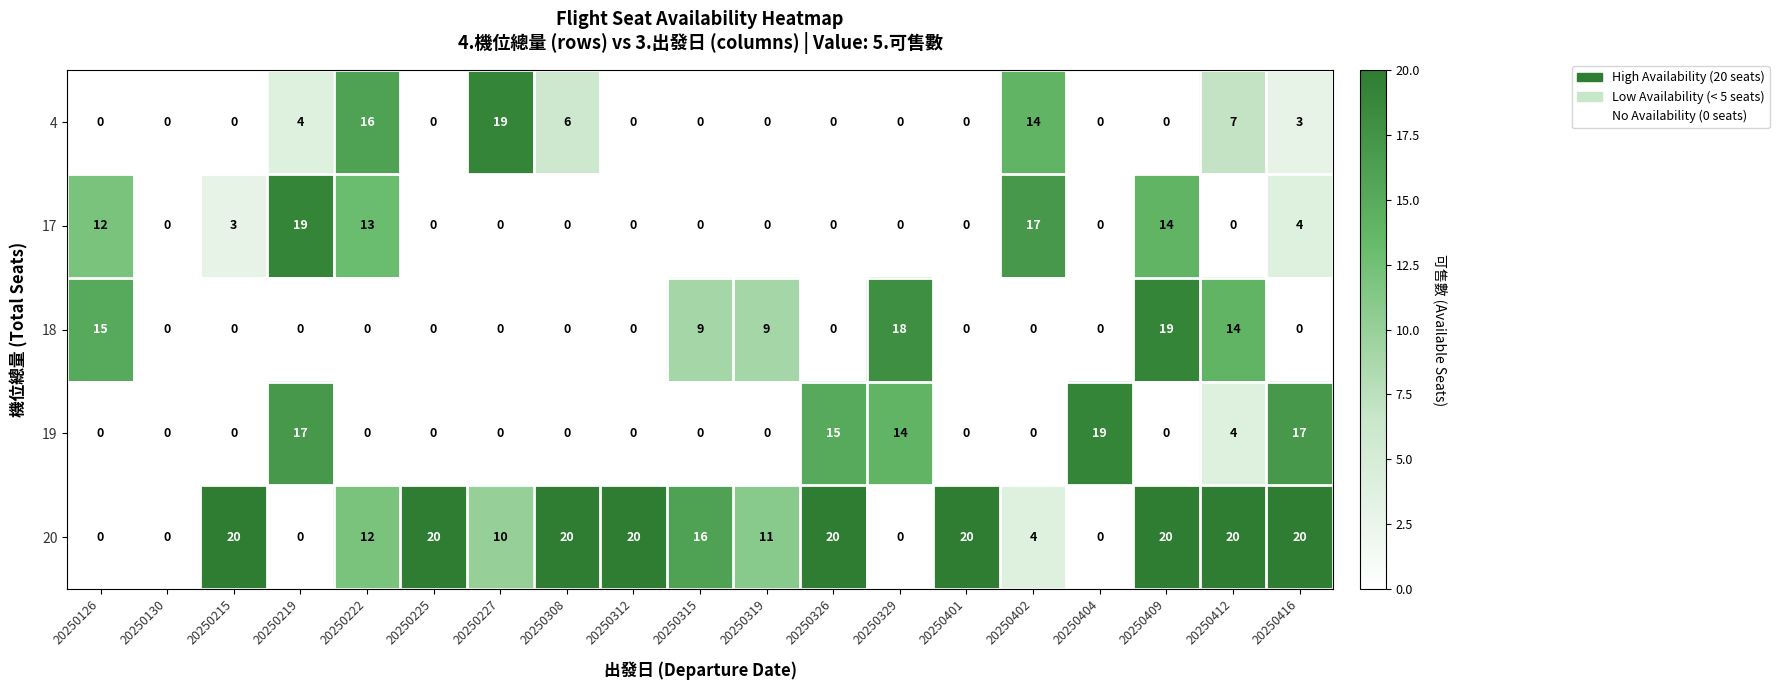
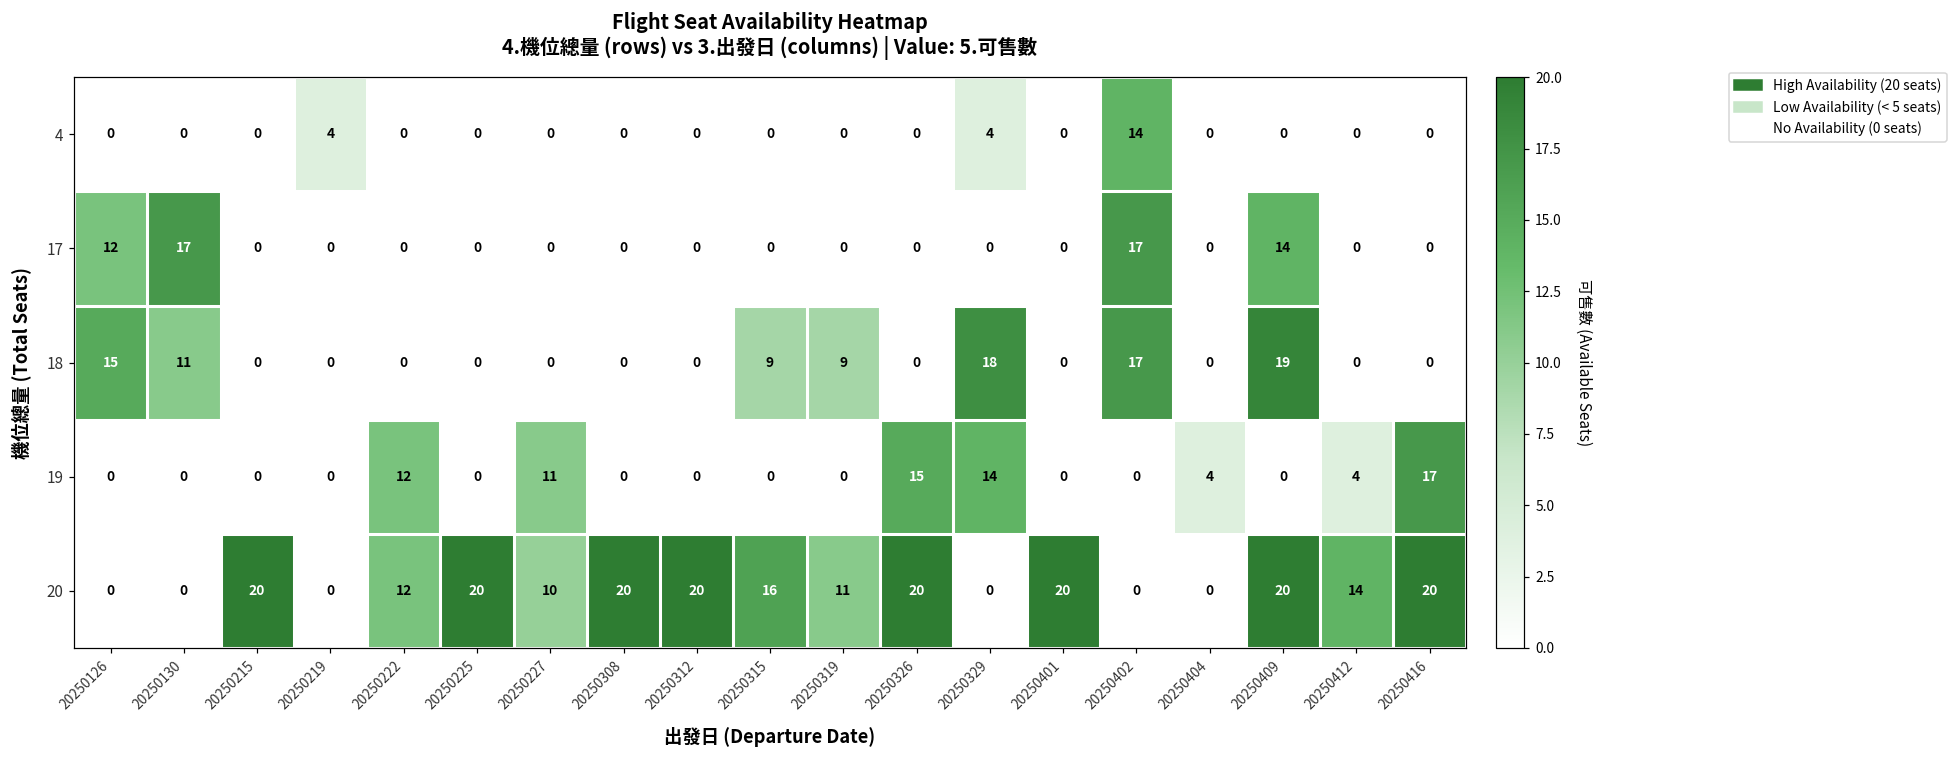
  {
    "4": {
      "20250126": 0,
      "20250130": 0,
      "20250215": 0,
      "20250219": 4,
-     "20250222": 16,
+     "20250222": 0,
      "20250225": 0,
-     "20250227": 19,
-     "20250308": 6,
+     "20250227": 0,
+     "20250308": 0,
      "20250312": 0,
      "20250315": 0,
      "20250319": 0,
      "20250326": 0,
-     "20250329": 0,
+     "20250329": 4,
      "20250401": 0,
      "20250402": 14,
      "20250404": 0,
      "20250409": 0,
-     "20250412": 7,
-     "20250416": 3
+     "20250412": 0,
+     "20250416": 0
    },
    "17": {
      "20250126": 12,
-     "20250130": 0,
-     "20250215": 3,
-     "20250219": 19,
-     "20250222": 13,
+     "20250130": 17,
+     "20250215": 0,
+     "20250219": 0,
+     "20250222": 0,
      "20250225": 0,
      "20250227": 0,
      "20250308": 0,
      "20250312": 0,
      "20250315": 0,
      "20250319": 0,
      "20250326": 0,
      "20250329": 0,
      "20250401": 0,
      "20250402": 17,
      "20250404": 0,
      "20250409": 14,
      "20250412": 0,
-     "20250416": 4
+     "20250416": 0
    },
    "18": {
      "20250126": 15,
-     "20250130": 0,
+     "20250130": 11,
      "20250215": 0,
      "20250219": 0,
      "20250222": 0,
      "20250225": 0,
      "20250227": 0,
      "20250308": 0,
      "20250312": 0,
      "20250315": 9,
      "20250319": 9,
      "20250326": 0,
      "20250329": 18,
      "20250401": 0,
-     "20250402": 0,
+     "20250402": 17,
      "20250404": 0,
      "20250409": 19,
-     "20250412": 14,
+     "20250412": 0,
      "20250416": 0
    },
    "19": {
      "20250126": 0,
      "20250130": 0,
      "20250215": 0,
-     "20250219": 17,
-     "20250222": 0,
+     "20250219": 0,
+     "20250222": 12,
      "20250225": 0,
-     "20250227": 0,
+     "20250227": 11,
      "20250308": 0,
      "20250312": 0,
      "20250315": 0,
      "20250319": 0,
      "20250326": 15,
      "20250329": 14,
      "20250401": 0,
      "20250402": 0,
-     "20250404": 19,
+     "20250404": 4,
      "20250409": 0,
      "20250412": 4,
      "20250416": 17
    },
    "20": {
      "20250126": 0,
      "20250130": 0,
      "20250215": 20,
      "20250219": 0,
      "20250222": 12,
      "20250225": 20,
      "20250227": 10,
      "20250308": 20,
      "20250312": 20,
      "20250315": 16,
      "20250319": 11,
      "20250326": 20,
      "20250329": 0,
      "20250401": 20,
-     "20250402": 4,
+     "20250402": 0,
      "20250404": 0,
      "20250409": 20,
-     "20250412": 20,
+     "20250412": 14,
      "20250416": 20
    }
  }
